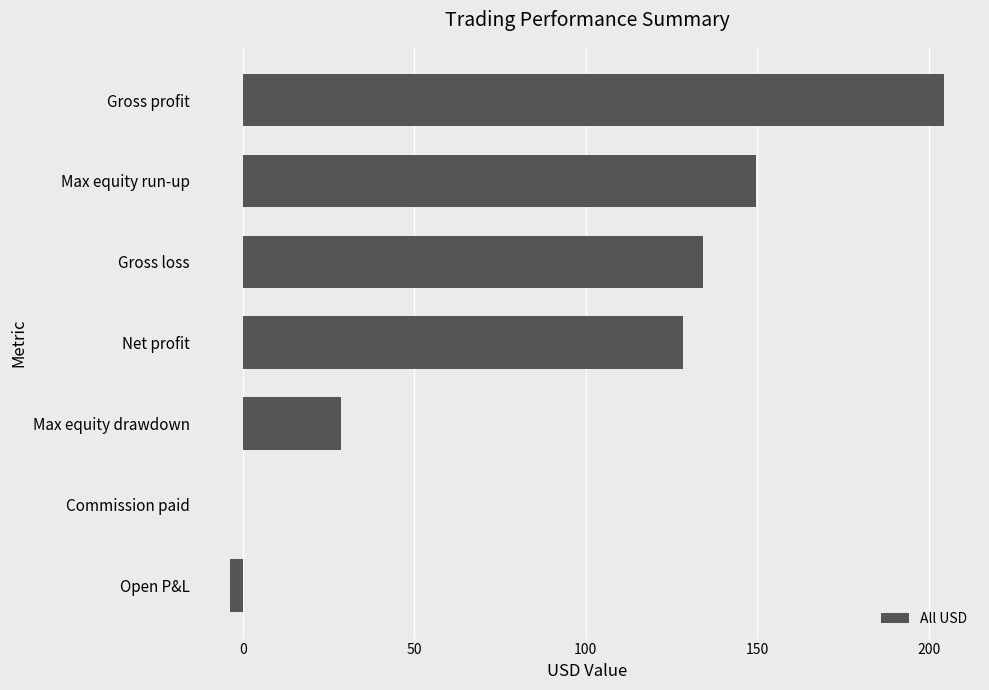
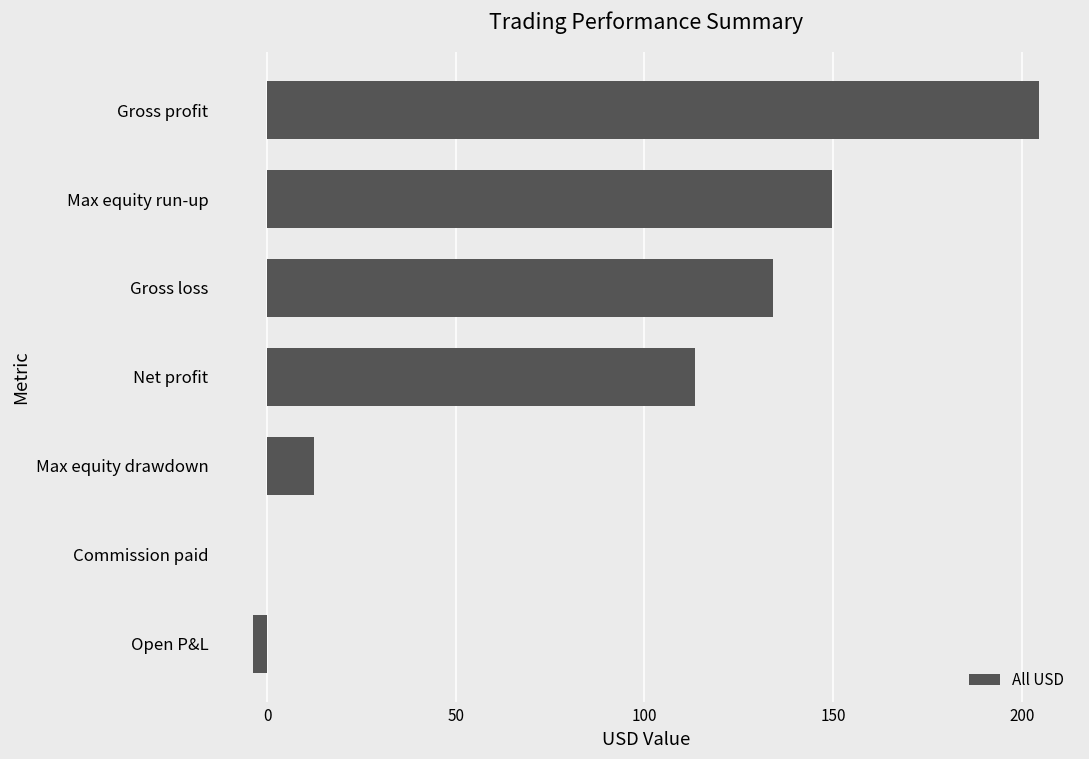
  {
    "Gross profit": 205,
    "Max equity run-up": 150,
    "Gross loss": 134,
-   "Net profit": 128,
-   "Max equity drawdown": 29,
+   "Net profit": 113,
+   "Max equity drawdown": 12,
    "Commission paid": 0,
    "Open P&L": -4
  }
